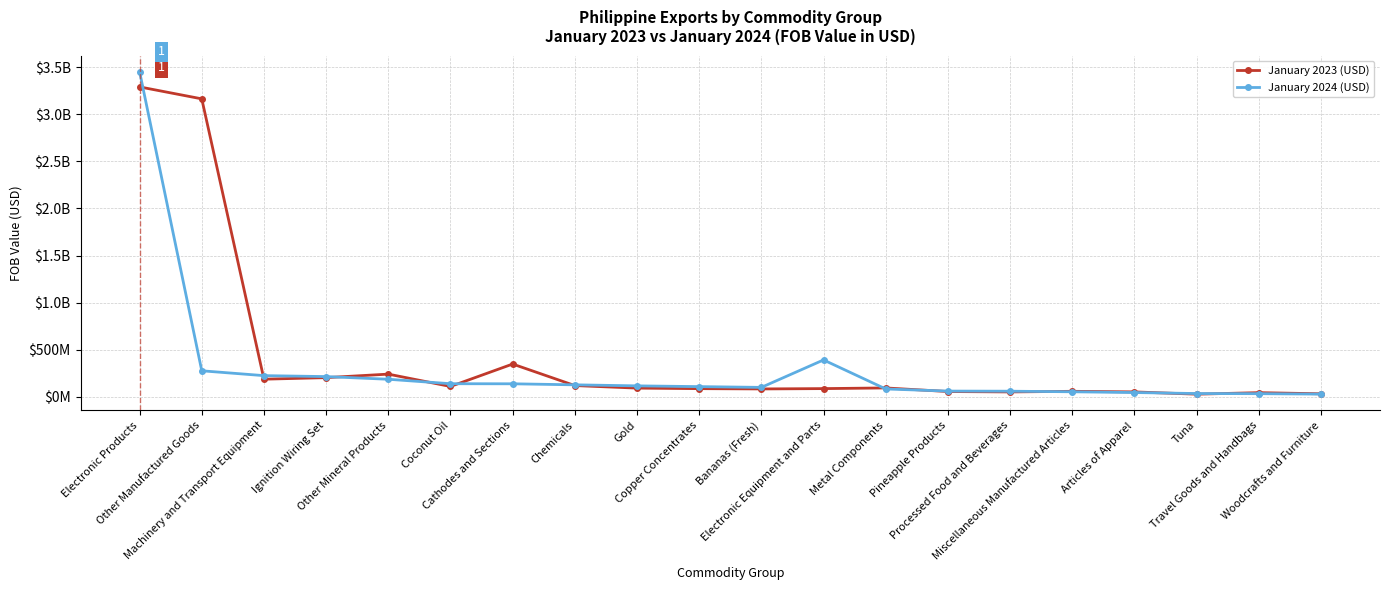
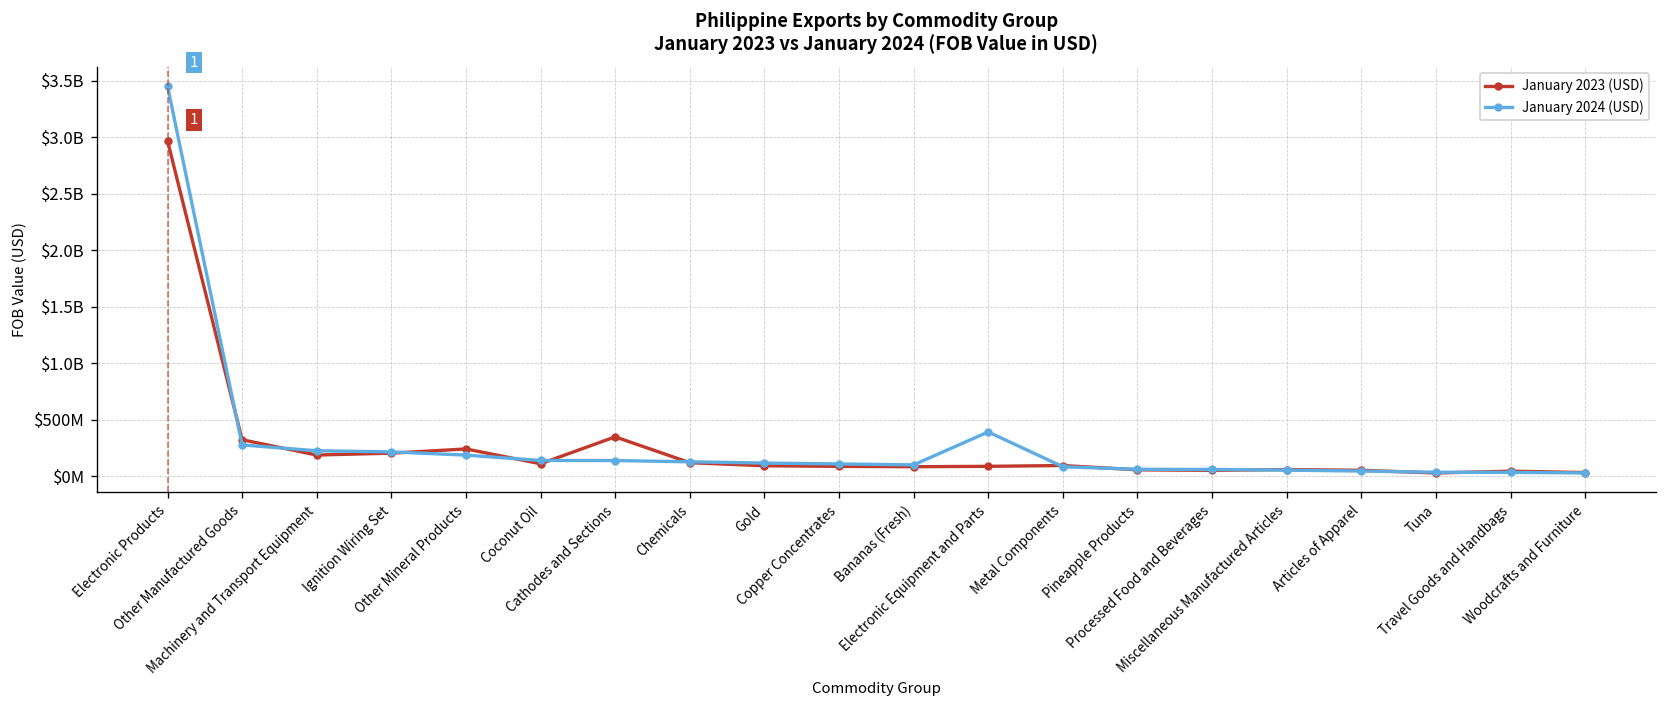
  {
    "January 2023 (USD)": {
-     "Electronic Products": "$3300000000",
-     "Other Manufactured Goods": "$3200000000",
+     "Electronic Products": "$3000000000",
+     "Other Manufactured Goods": "$300000000",
      "Machinery and Transport Equipment": "$200000000",
      "Other Mineral Products": "$200000000",
      "Coconut Oil": "$100000000",
      "Cathodes and Sections": "$300000000",
      "Electronic Equipment and Parts": "$100000000"
    },
    "January 2024 (USD)": {
      "Other Manufactured Goods": "$300000000",
      "Machinery and Transport Equipment": "$200000000",
      "Other Mineral Products": "$200000000",
      "Coconut Oil": "$100000000",
      "Cathodes and Sections": "$100000000",
      "Electronic Equipment and Parts": "$400000000"
    }
  }
